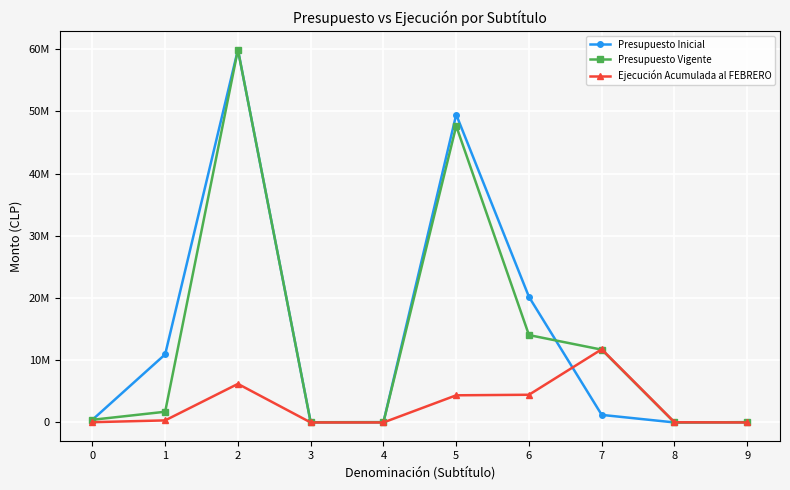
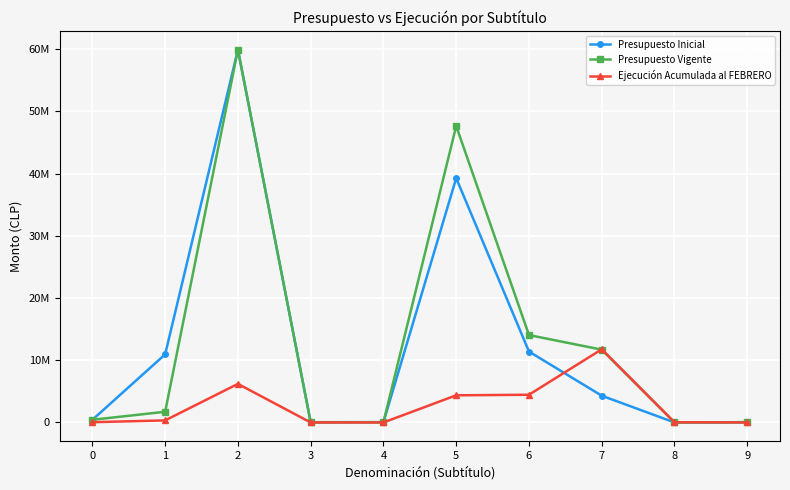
  {
    "Presupuesto Inicial": {
      "1": 11000000,
-     "5": 49000000,
-     "6": 20000000,
-     "7": 1000000
+     "5": 39000000,
+     "6": 11000000,
+     "7": 4000000
    },
    "Presupuesto Vigente": {
      "1": 2000000,
      "5": 48000000,
      "6": 14000000
    },
    "Ejecución Acumulada al FEBRERO": {
      "1": 0,
      "2": 6000000,
      "5": 4000000,
      "6": 4000000
    }
  }
